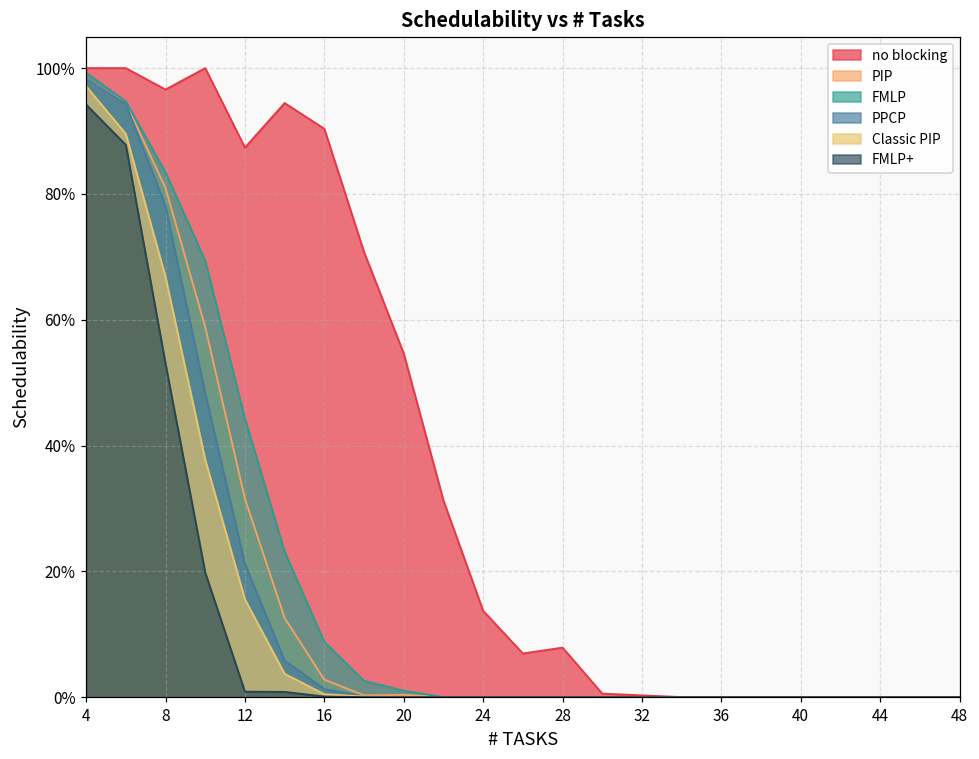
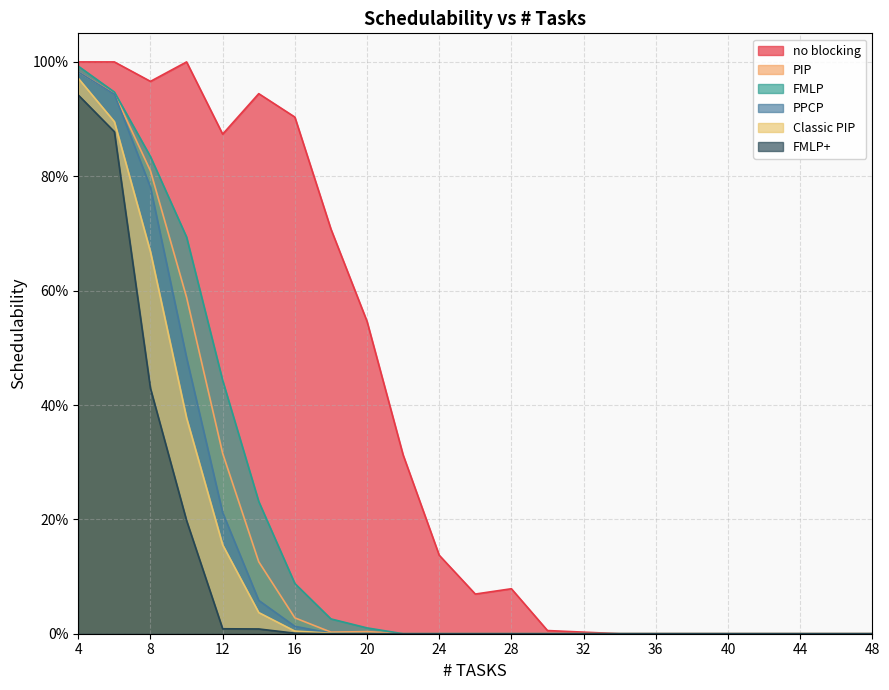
  {
    "no blocking": {
      "4": "100%",
      "8": "97%",
      "12": "87%",
      "16": "90%",
      "20": "55%",
      "24": "14%",
      "28": "8%"
    },
    "FMLP+": {
      "4": "94%",
-     "8": "53%",
+     "8": "43%",
      "12": "1%"
    }
  }
